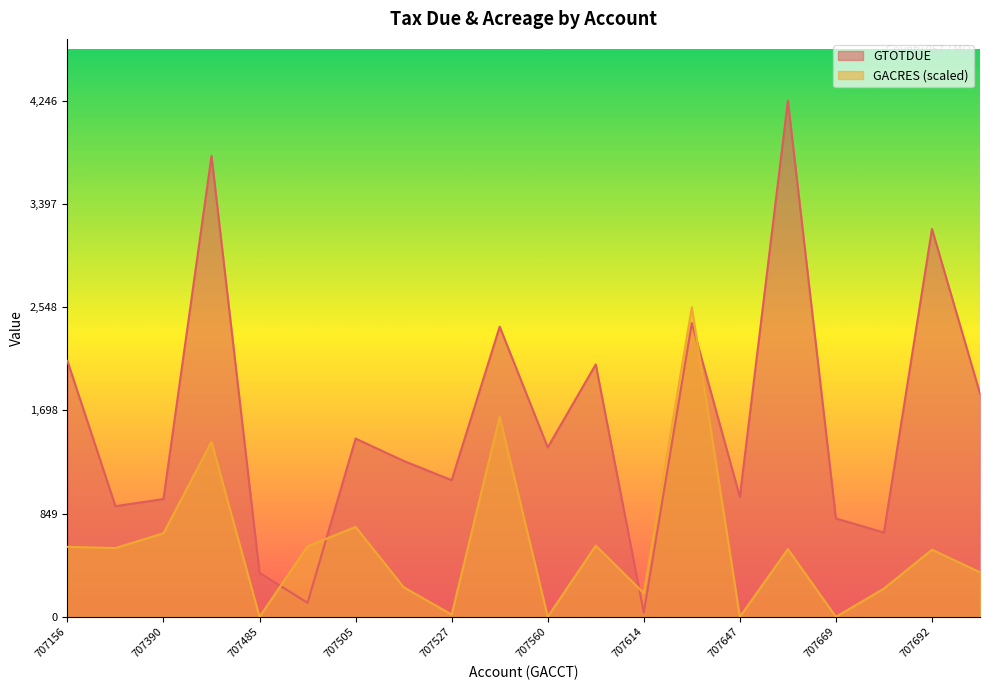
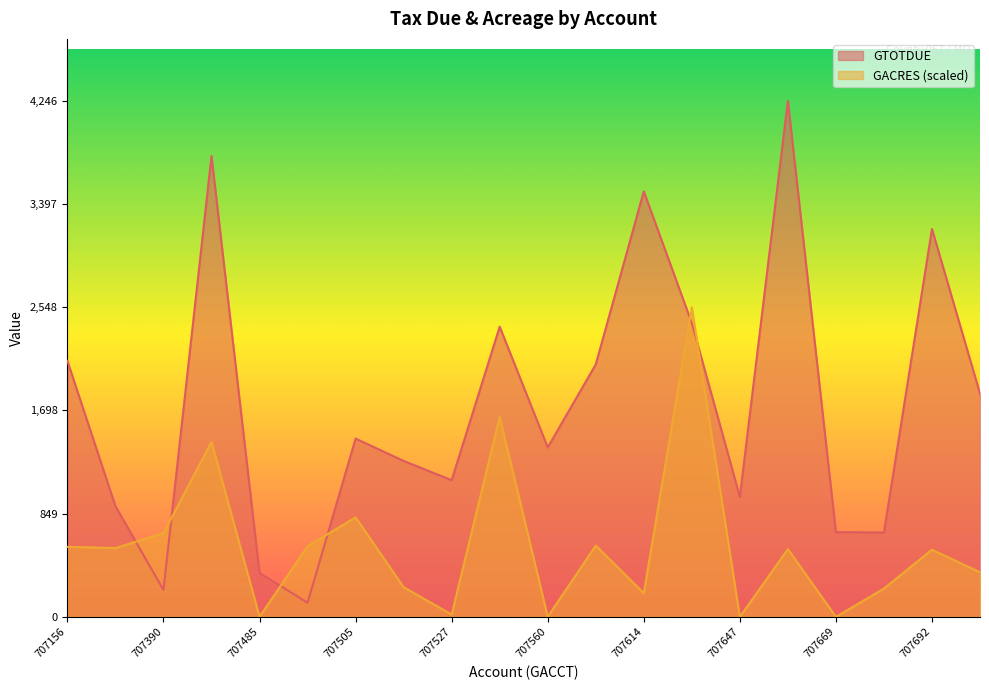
  {
    "GTOTDUE": {
      "707156": "2,110",
-     "707390": "970",
+     "707390": "220",
      "707485": "360",
      "707505": "1,470",
      "707527": "1,120",
      "707560": "1,390",
-     "707614": "30",
+     "707614": "3,500",
      "707647": "990",
-     "707669": "810",
+     "707669": "700",
      "707692": "3,190"
    },
    "GACRES (scaled)": {
      "707156": "580",
      "707390": "690",
      "707485": "0",
-     "707505": "740",
+     "707505": "820",
      "707527": "20",
      "707560": "0",
      "707614": "190",
      "707647": "0",
      "707669": "0",
      "707692": "550"
    }
  }
